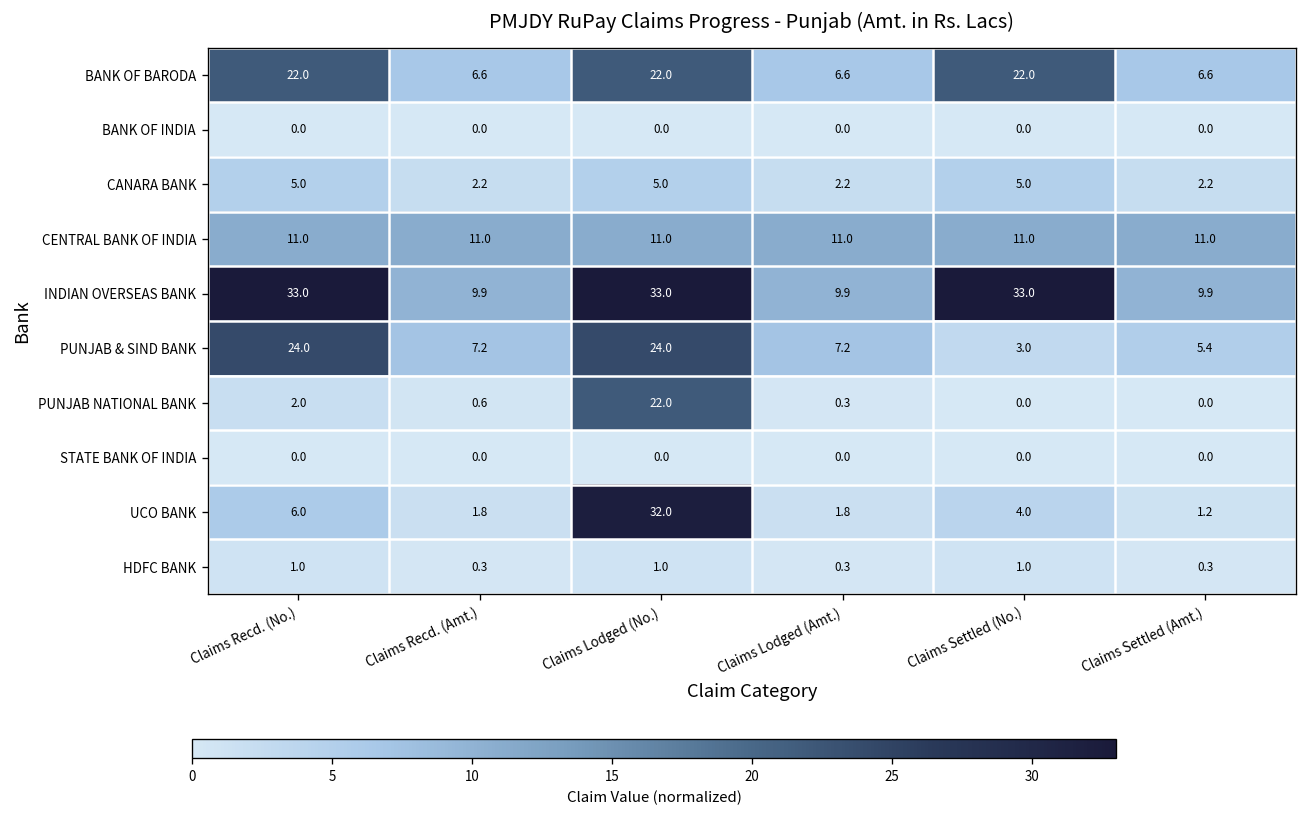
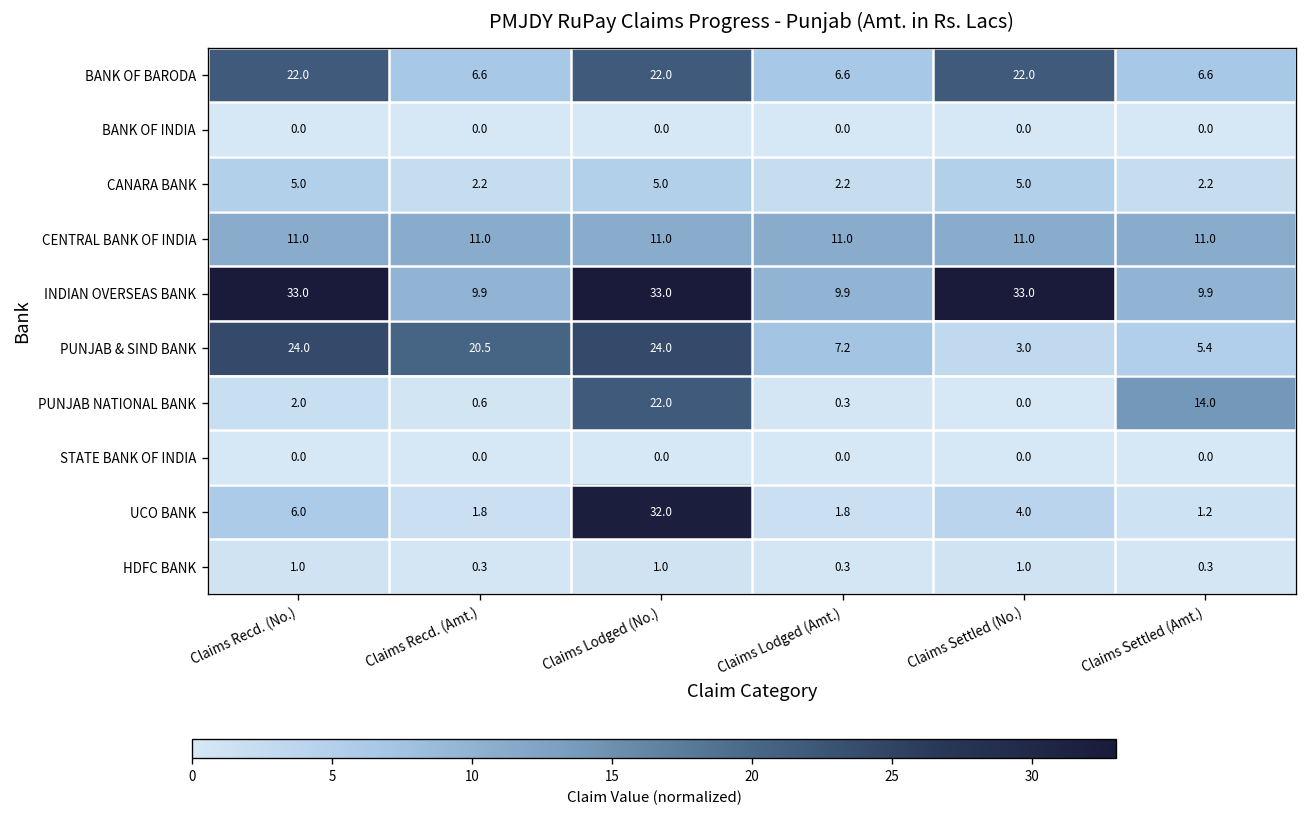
  {
    "BANK OF BARODA": {
      "Claims Recd. (No.)": 22.0,
      "Claims Recd. (Amt.)": 6.6,
      "Claims Lodged (No.)": 22.0,
      "Claims Lodged (Amt.)": 6.6,
      "Claims Settled (No.)": 22.0,
      "Claims Settled (Amt.)": 6.6
    },
    "BANK OF INDIA": {
      "Claims Recd. (No.)": 0.0,
      "Claims Recd. (Amt.)": 0.0,
      "Claims Lodged (No.)": 0.0,
      "Claims Lodged (Amt.)": 0.0,
      "Claims Settled (No.)": 0.0,
      "Claims Settled (Amt.)": 0.0
    },
    "CANARA BANK": {
      "Claims Recd. (No.)": 5.0,
      "Claims Recd. (Amt.)": 2.2,
      "Claims Lodged (No.)": 5.0,
      "Claims Lodged (Amt.)": 2.2,
      "Claims Settled (No.)": 5.0,
      "Claims Settled (Amt.)": 2.2
    },
    "CENTRAL BANK OF INDIA": {
      "Claims Recd. (No.)": 11.0,
      "Claims Recd. (Amt.)": 11.0,
      "Claims Lodged (No.)": 11.0,
      "Claims Lodged (Amt.)": 11.0,
      "Claims Settled (No.)": 11.0,
      "Claims Settled (Amt.)": 11.0
    },
    "INDIAN OVERSEAS BANK": {
      "Claims Recd. (No.)": 33.0,
      "Claims Recd. (Amt.)": 9.9,
      "Claims Lodged (No.)": 33.0,
      "Claims Lodged (Amt.)": 9.9,
      "Claims Settled (No.)": 33.0,
      "Claims Settled (Amt.)": 9.9
    },
    "PUNJAB & SIND BANK": {
      "Claims Recd. (No.)": 24.0,
-     "Claims Recd. (Amt.)": 7.2,
+     "Claims Recd. (Amt.)": 20.5,
      "Claims Lodged (No.)": 24.0,
      "Claims Lodged (Amt.)": 7.2,
      "Claims Settled (No.)": 3.0,
      "Claims Settled (Amt.)": 5.4
    },
    "PUNJAB NATIONAL BANK": {
      "Claims Recd. (No.)": 2.0,
      "Claims Recd. (Amt.)": 0.6,
      "Claims Lodged (No.)": 22.0,
      "Claims Lodged (Amt.)": 0.3,
      "Claims Settled (No.)": 0.0,
-     "Claims Settled (Amt.)": 0.0
+     "Claims Settled (Amt.)": 14.0
    },
    "STATE BANK OF INDIA": {
      "Claims Recd. (No.)": 0.0,
      "Claims Recd. (Amt.)": 0.0,
      "Claims Lodged (No.)": 0.0,
      "Claims Lodged (Amt.)": 0.0,
      "Claims Settled (No.)": 0.0,
      "Claims Settled (Amt.)": 0.0
    },
    "UCO BANK": {
      "Claims Recd. (No.)": 6.0,
      "Claims Recd. (Amt.)": 1.8,
      "Claims Lodged (No.)": 32.0,
      "Claims Lodged (Amt.)": 1.8,
      "Claims Settled (No.)": 4.0,
      "Claims Settled (Amt.)": 1.2
    },
    "HDFC BANK": {
      "Claims Recd. (No.)": 1.0,
      "Claims Recd. (Amt.)": 0.3,
      "Claims Lodged (No.)": 1.0,
      "Claims Lodged (Amt.)": 0.3,
      "Claims Settled (No.)": 1.0,
      "Claims Settled (Amt.)": 0.3
    }
  }
